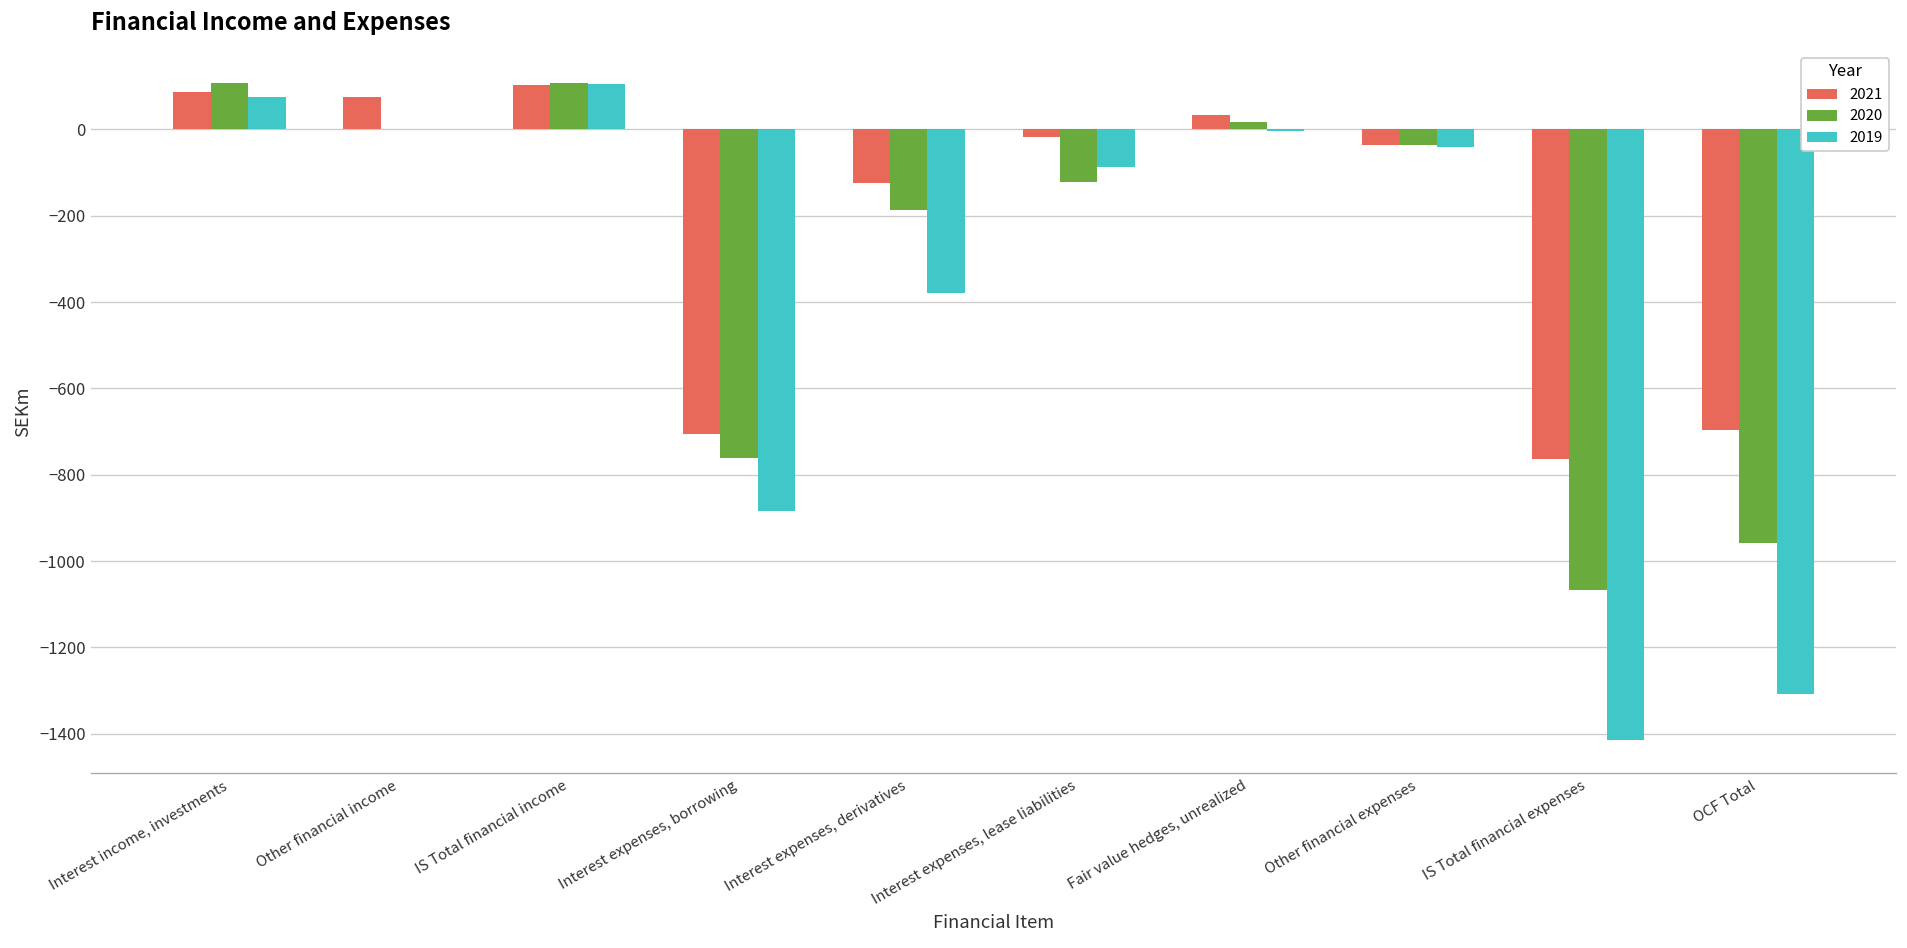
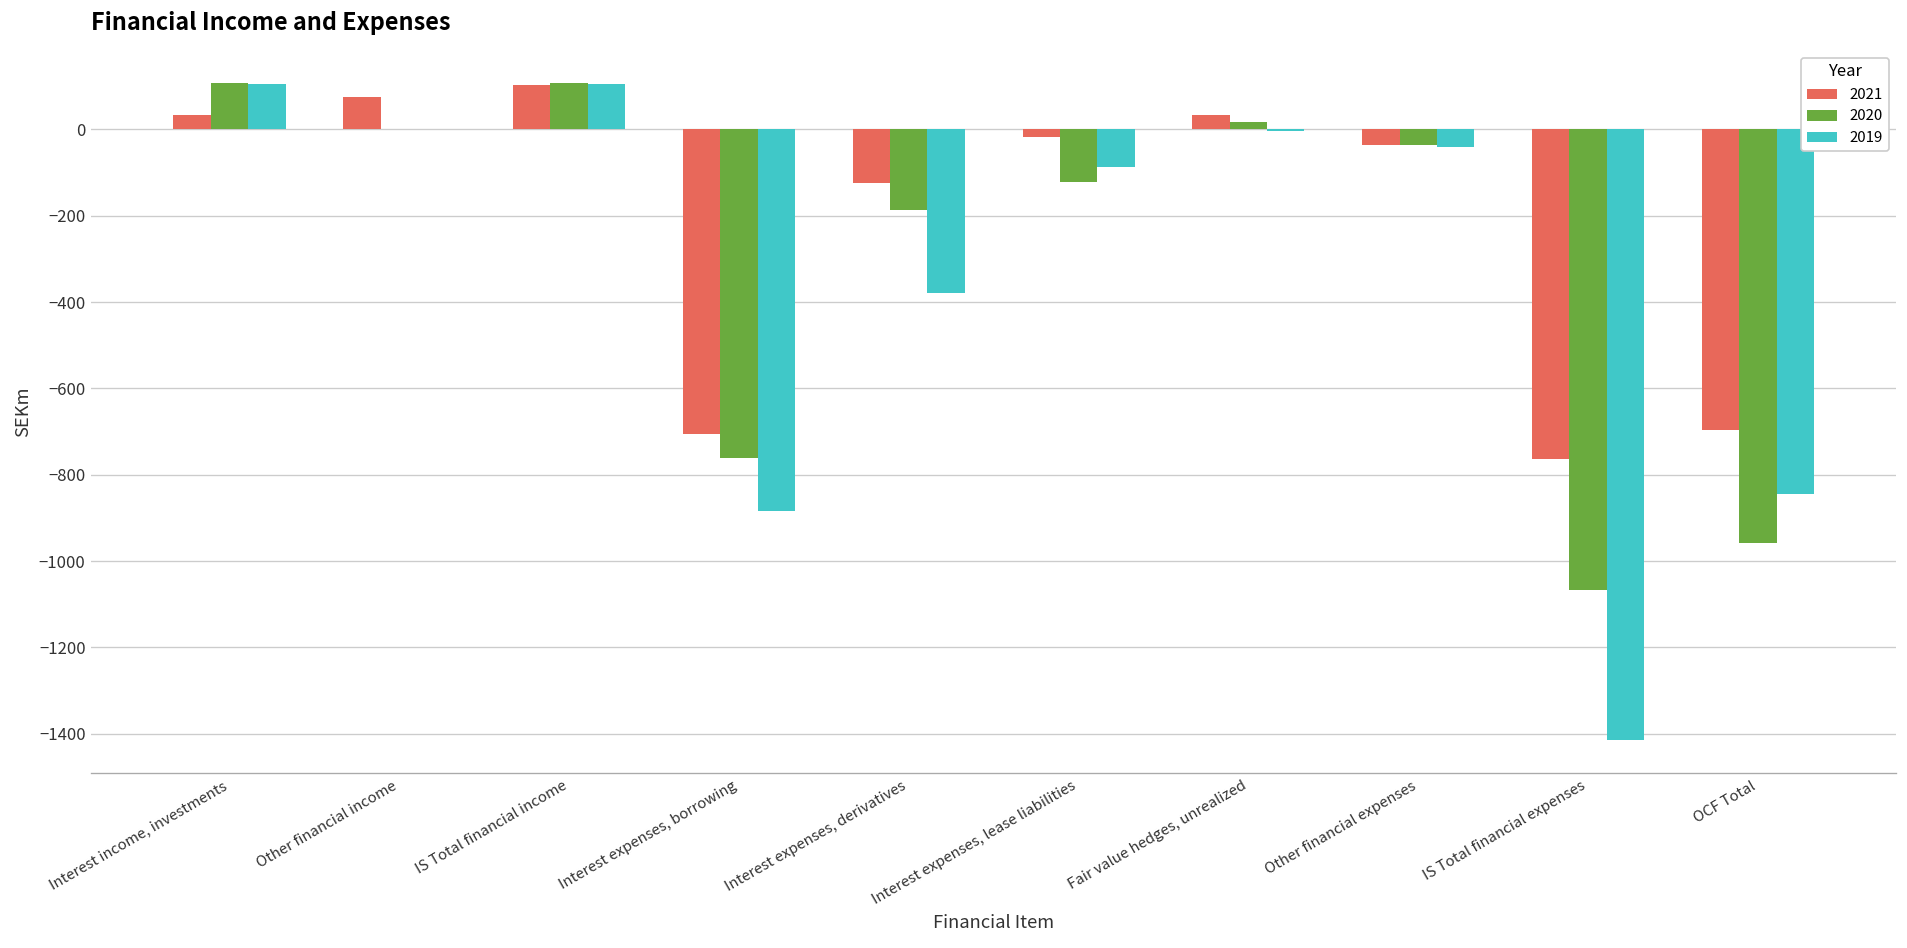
  {
    "2021": {
-     "Interest income, investments": 90,
+     "Interest income, investments": 30,
      "Other financial income": 80,
      "IS Total financial income": 100,
      "Interest expenses, borrowing": -710,
      "Interest expenses, derivatives": -130,
      "Interest expenses, lease liabilities": -20,
      "Fair value hedges, unrealized": 30,
      "Other financial expenses": -40,
      "IS Total financial expenses": -760,
      "OCF Total": -700
    },
    "2020": {
      "Interest income, investments": 110,
      "Other financial income": 0,
      "IS Total financial income": 110,
      "Interest expenses, borrowing": -760,
      "Interest expenses, derivatives": -190,
      "Interest expenses, lease liabilities": -120,
      "Fair value hedges, unrealized": 20,
      "Other financial expenses": -40,
      "IS Total financial expenses": -1070,
      "OCF Total": -960
    },
    "2019": {
-     "Interest income, investments": 80,
+     "Interest income, investments": 110,
      "Other financial income": 0,
      "IS Total financial income": 110,
      "Interest expenses, borrowing": -880,
      "Interest expenses, derivatives": -380,
      "Interest expenses, lease liabilities": -90,
      "Other financial expenses": -40,
      "IS Total financial expenses": -1420,
-     "OCF Total": -1310
+     "OCF Total": -840
    }
  }
